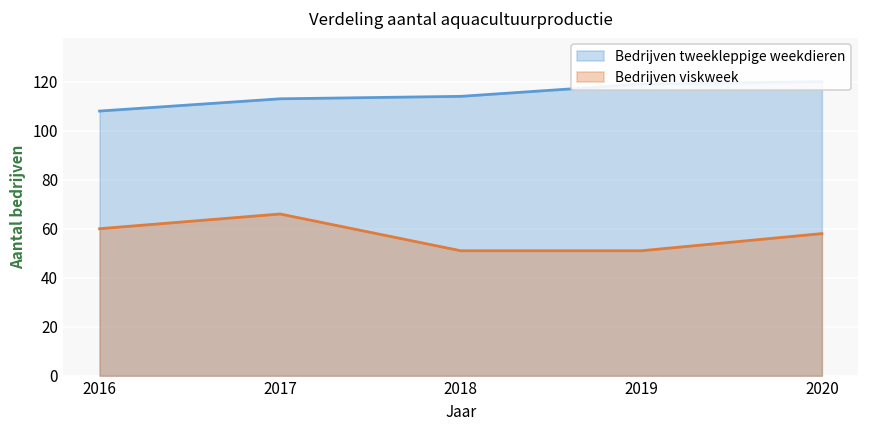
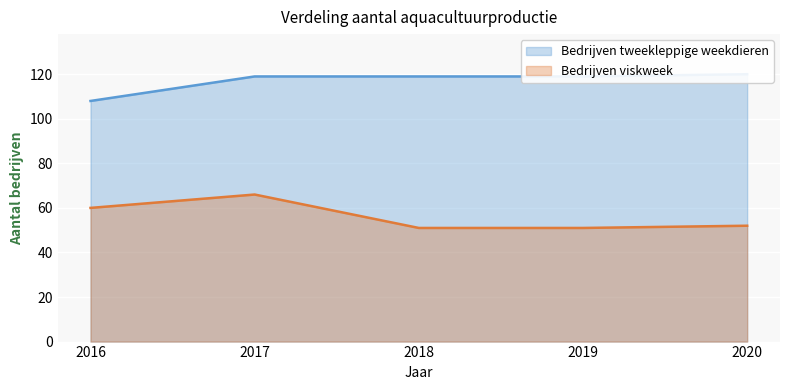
  {
    "Bedrijven tweekleppige weekdieren": {
      "2016": 108,
-     "2017": 113,
-     "2018": 114
+     "2017": 119,
+     "2018": 119
    },
    "Bedrijven viskweek": {
      "2016": 60,
      "2017": 66,
      "2018": 51,
      "2019": 51,
-     "2020": 58
+     "2020": 52
    }
  }
